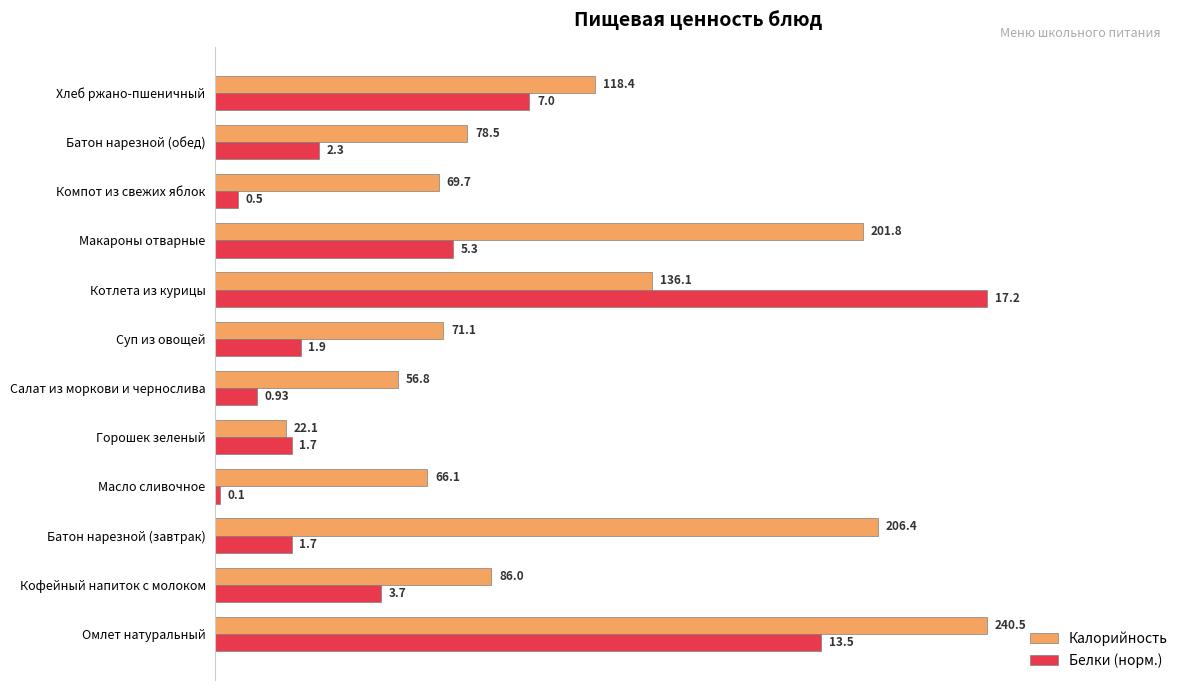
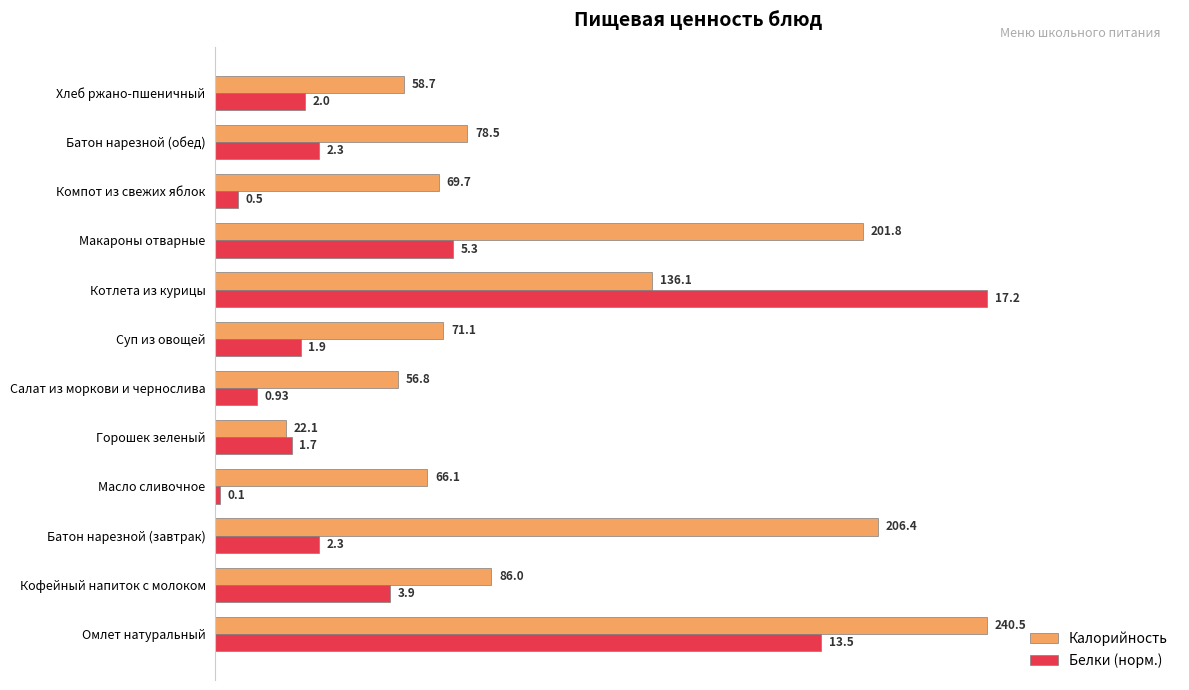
  {
    "Калорийность": {
-     "Хлеб ржано-пшеничный": 118.4
+     "Хлеб ржано-пшеничный": 58.7
    },
    "Белки (норм.)": {
-     "Хлеб ржано-пшеничный": 7.0,
-     "Батон нарезной (завтрак)": 1.7,
-     "Кофейный напиток с молоком": 3.7
+     "Хлеб ржано-пшеничный": 2.0,
+     "Батон нарезной (завтрак)": 2.3,
+     "Кофейный напиток с молоком": 3.9
    }
  }
